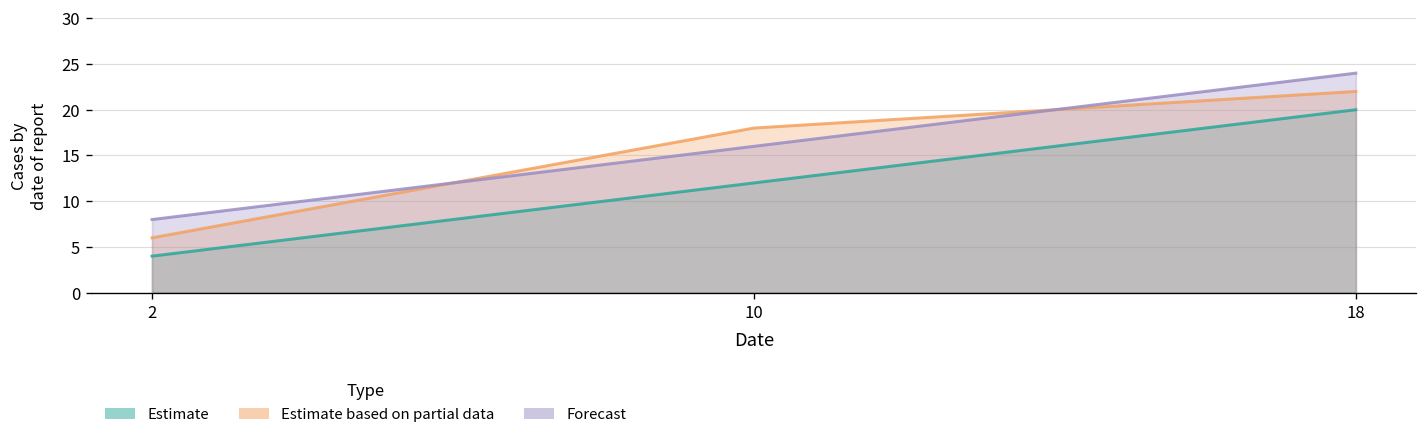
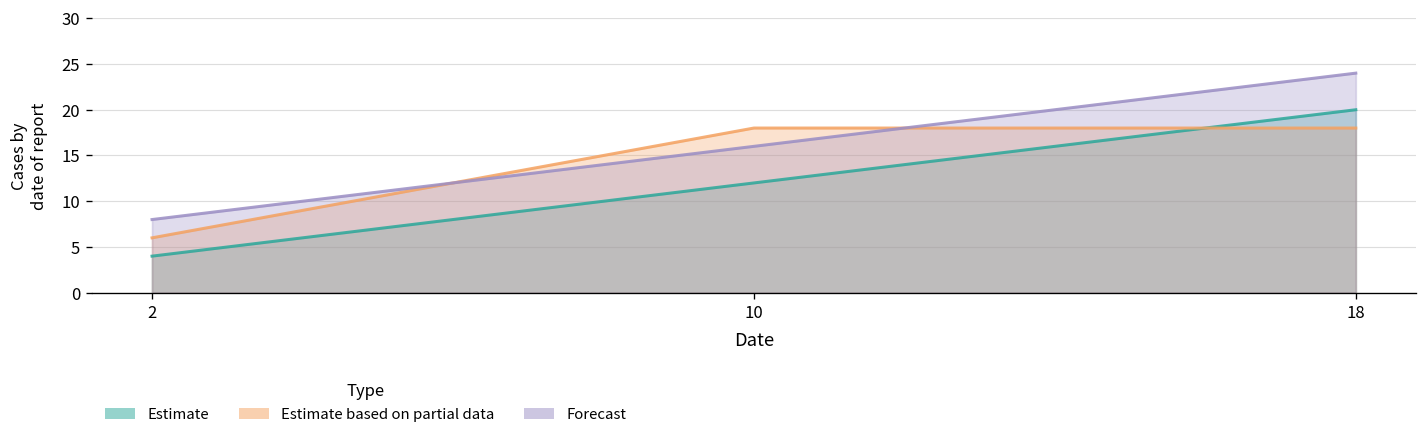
  {
    "Estimate based on partial data": {
      "2": 6,
      "10": 18,
-     "18": 22
+     "18": 18
    }
  }
